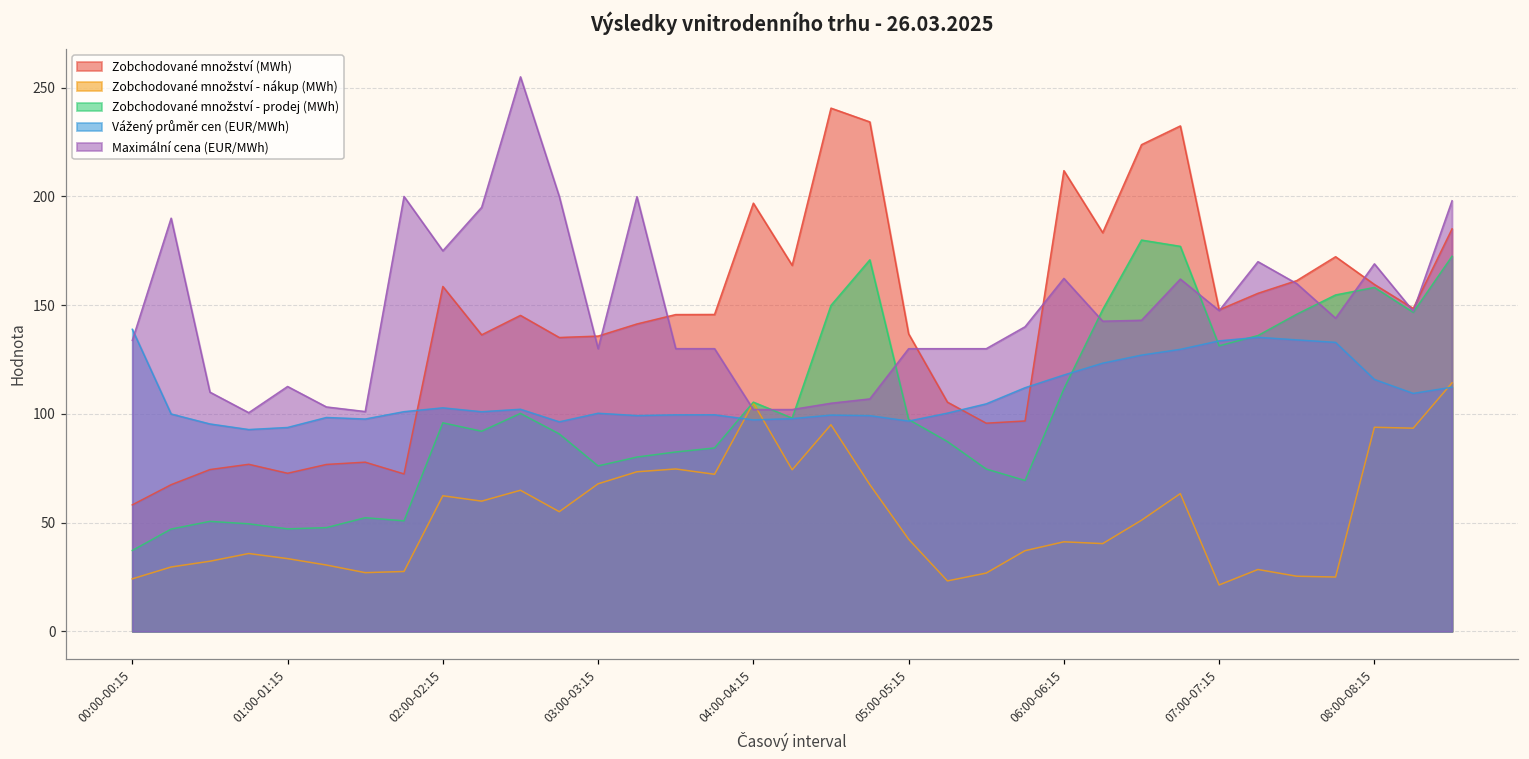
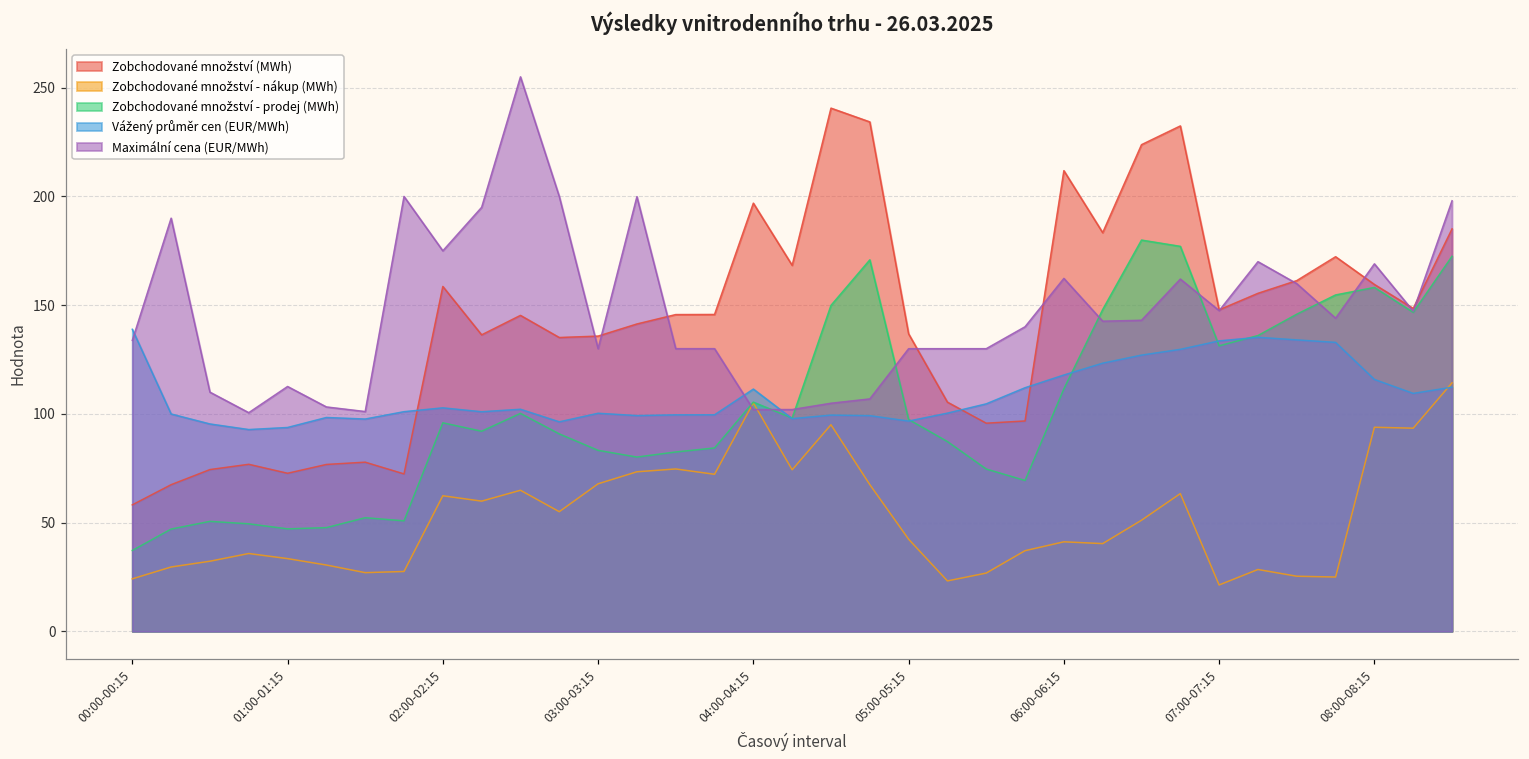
  {
    "Zobchodované množství (MWh)": {
      "00:00-00:15": 58,
      "01:00-01:15": 73,
      "02:00-02:15": 159,
      "03:00-03:15": 136,
      "04:00-04:15": 197,
      "05:00-05:15": 137,
      "06:00-06:15": 212,
      "08:00-08:15": 160
    },
    "Zobchodované množství - nákup (MWh)": {
      "00:00-00:15": 24,
      "01:00-01:15": 33,
      "02:00-02:15": 62,
      "03:00-03:15": 68,
      "05:00-05:15": 42,
      "06:00-06:15": 41,
      "07:00-07:15": 21,
      "08:00-08:15": 94
    },
    "Zobchodované množství - prodej (MWh)": {
      "00:00-00:15": 37,
      "01:00-01:15": 47,
      "02:00-02:15": 96,
-     "03:00-03:15": 76,
+     "03:00-03:15": 83,
      "06:00-06:15": 112,
      "07:00-07:15": 131,
      "08:00-08:15": 158
    },
    "Vážený průměr cen (EUR/MWh)": {
      "00:00-00:15": 139,
      "01:00-01:15": 94,
      "02:00-02:15": 103,
      "03:00-03:15": 100,
-     "04:00-04:15": 97,
+     "04:00-04:15": 111,
      "06:00-06:15": 118,
      "07:00-07:15": 134,
      "08:00-08:15": 116
    },
    "Maximální cena (EUR/MWh)": {
      "00:00-00:15": 134,
      "01:00-01:15": 113,
      "02:00-02:15": 175,
      "03:00-03:15": 130,
      "04:00-04:15": 102,
      "05:00-05:15": 130,
      "06:00-06:15": 162,
      "08:00-08:15": 169
    }
  }
